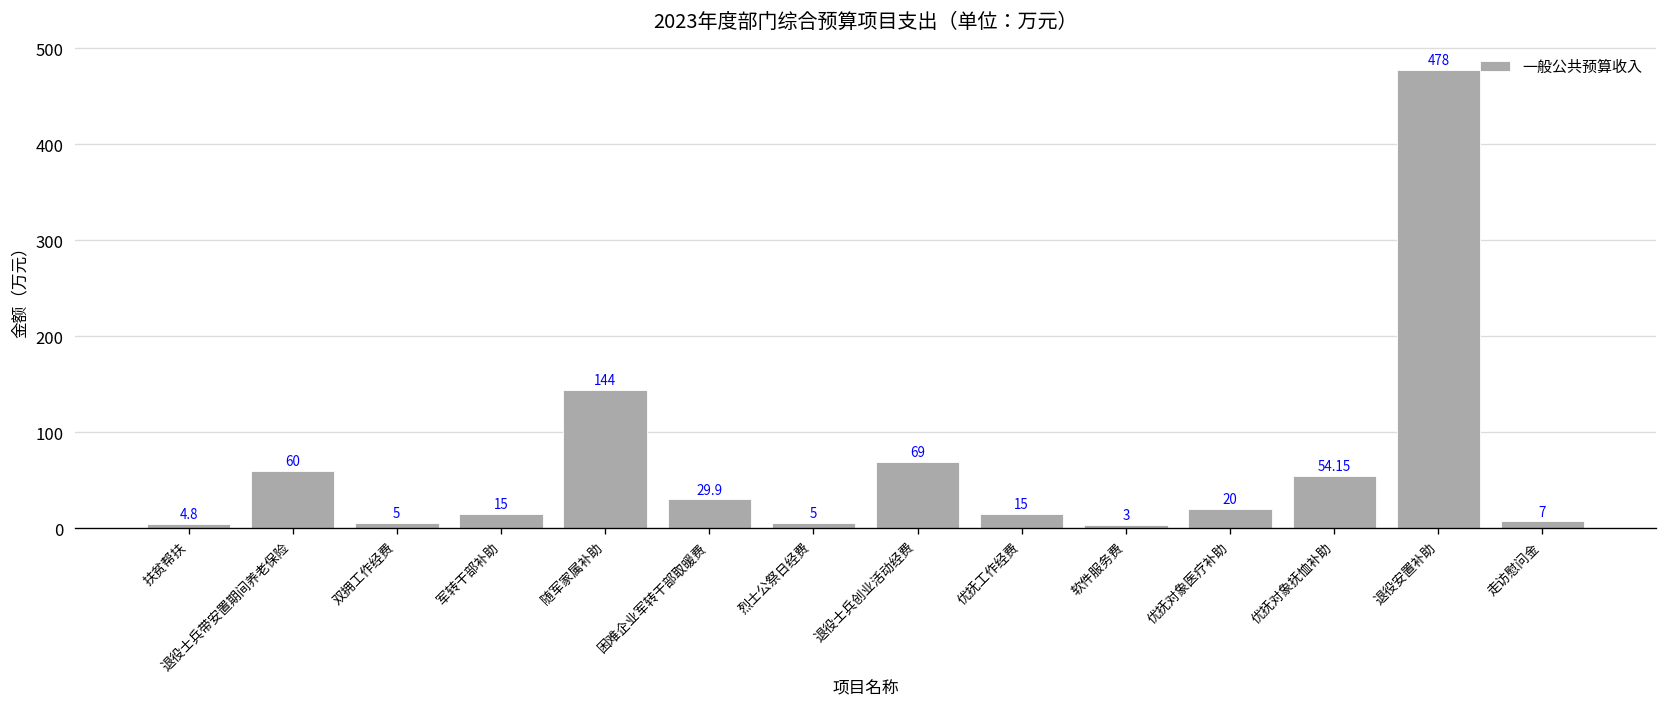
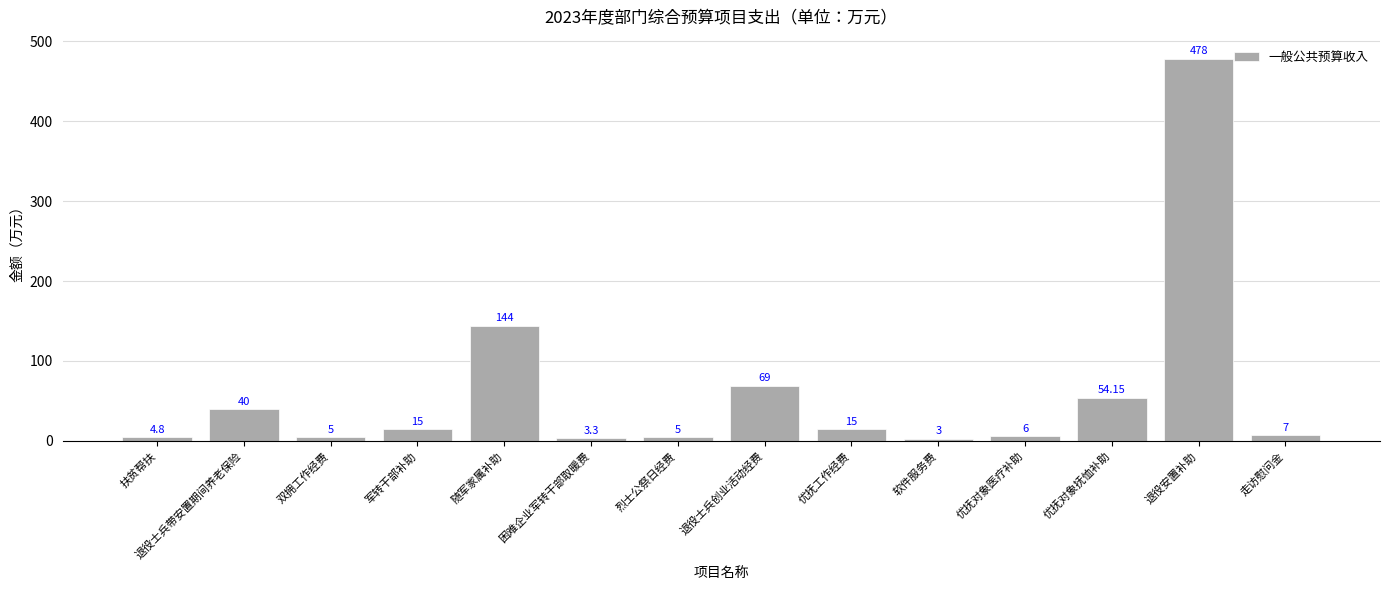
  {
    "扶贫帮扶": 4.8,
-   "退役士兵带安置期间养老保险": 60,
+   "退役士兵带安置期间养老保险": 40,
    "双拥工作经费": 5,
    "军转干部补助": 15,
    "随军家属补助": 144,
-   "困难企业军转干部取暖费": 29.9,
+   "困难企业军转干部取暖费": 3.3,
    "烈士公祭日经费": 5,
    "退役士兵创业活动经费": 69,
    "优抚工作经费": 15,
    "软件服务费": 3,
-   "优抚对象医疗补助": 20,
+   "优抚对象医疗补助": 6,
    "优抚对象抚恤补助": 54.15,
    "退役安置补助": 478,
    "走访慰问金": 7
  }
